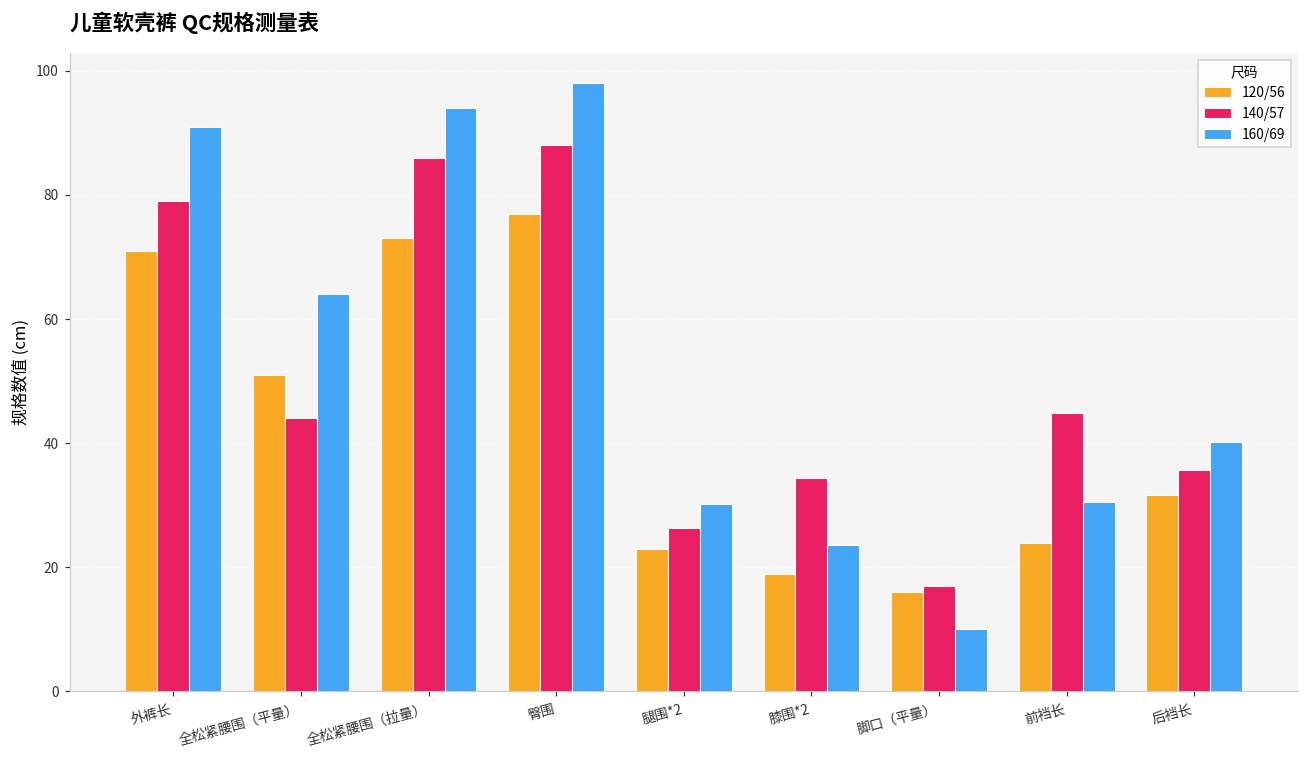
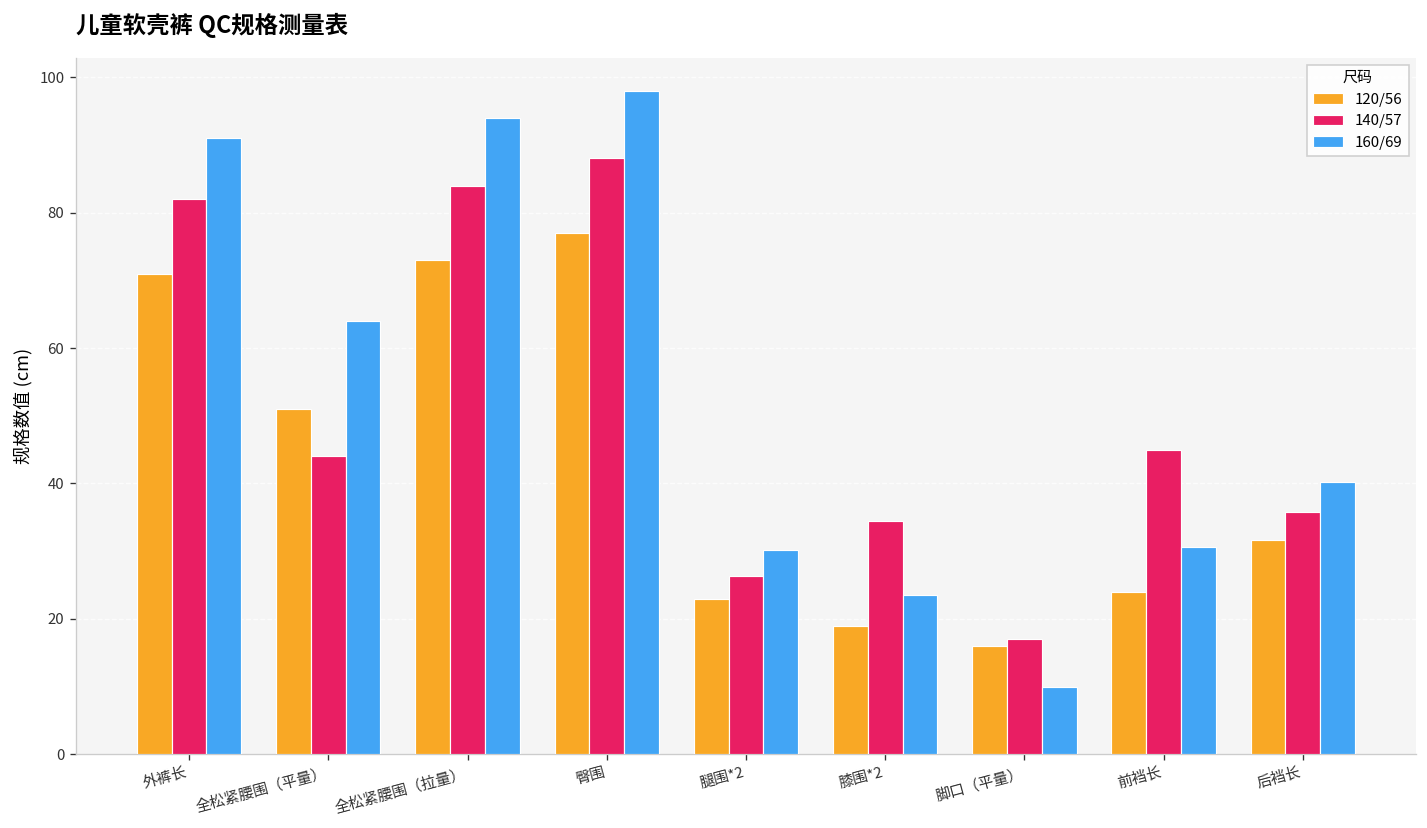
  {
    "120/56": {
      "外裤长": 71,
      "全松紧腰围（平量）": 51,
      "全松紧腰围（拉量）": 73,
      "臀围": 77,
      "腿围*2": 23,
      "膝围*2": 19,
      "脚口（平量）": 16,
      "前裆长": 24,
      "后裆长": 32
    },
    "140/57": {
-     "外裤长": 79,
+     "外裤长": 82,
      "全松紧腰围（平量）": 44,
-     "全松紧腰围（拉量）": 86,
+     "全松紧腰围（拉量）": 84,
      "臀围": 88,
      "腿围*2": 26,
      "膝围*2": 34,
      "脚口（平量）": 17,
      "前裆长": 45,
      "后裆长": 36
    },
    "160/69": {
      "外裤长": 91,
      "全松紧腰围（平量）": 64,
      "全松紧腰围（拉量）": 94,
      "臀围": 98,
      "腿围*2": 30,
      "膝围*2": 24,
      "脚口（平量）": 10,
      "前裆长": 31,
      "后裆长": 40
    }
  }
